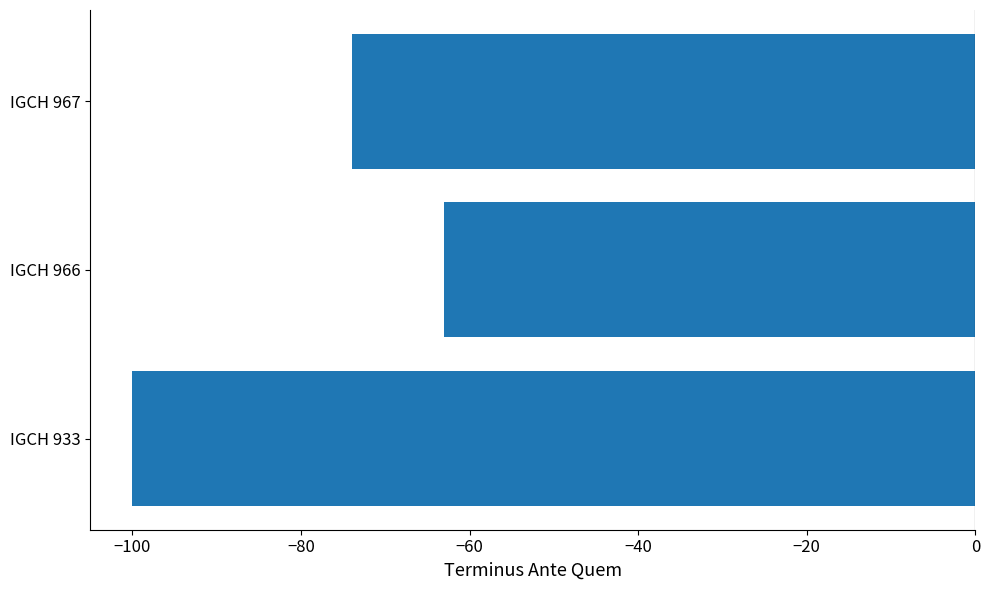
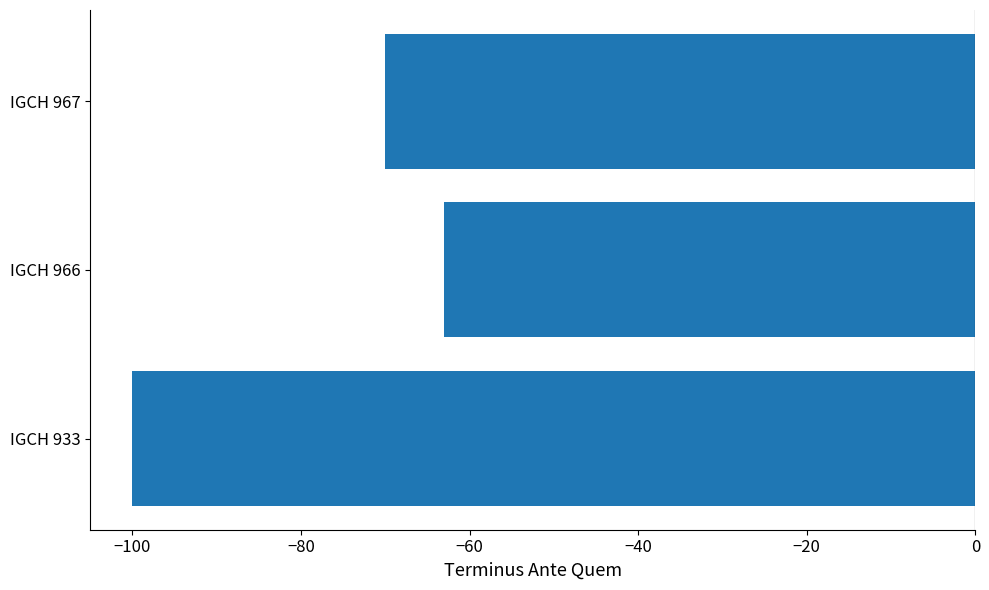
  {
-   "IGCH 967": -74,
+   "IGCH 967": -70,
    "IGCH 966": -63,
    "IGCH 933": -100
  }
